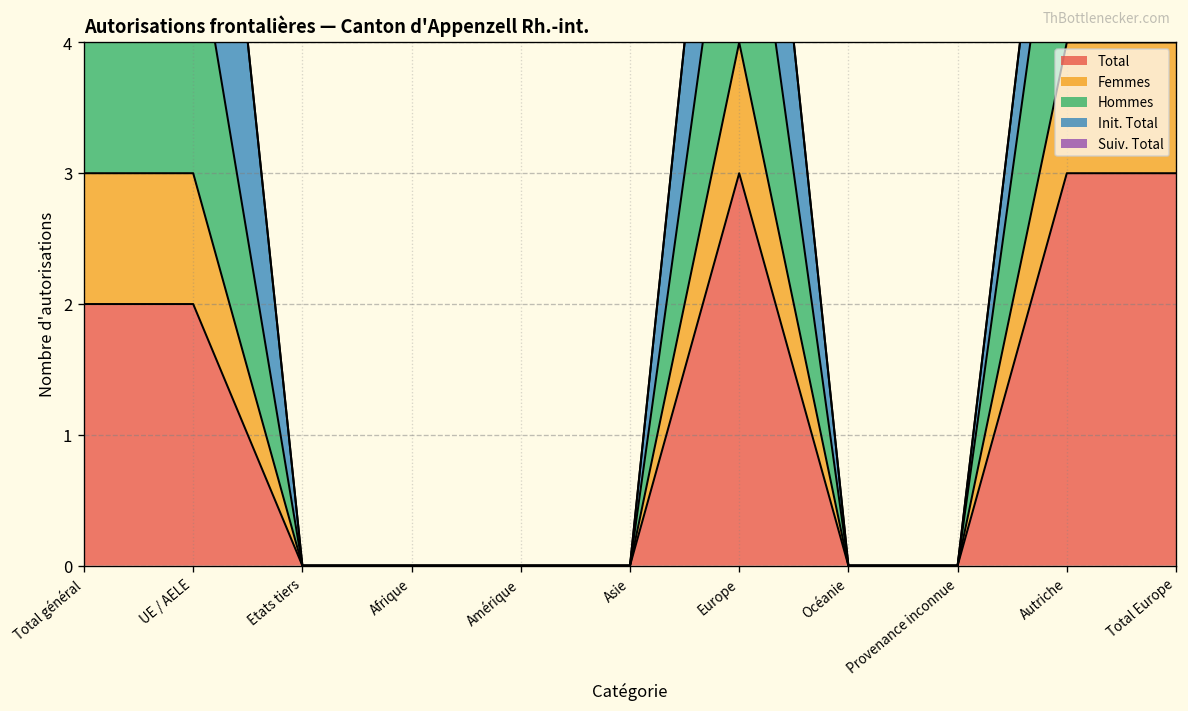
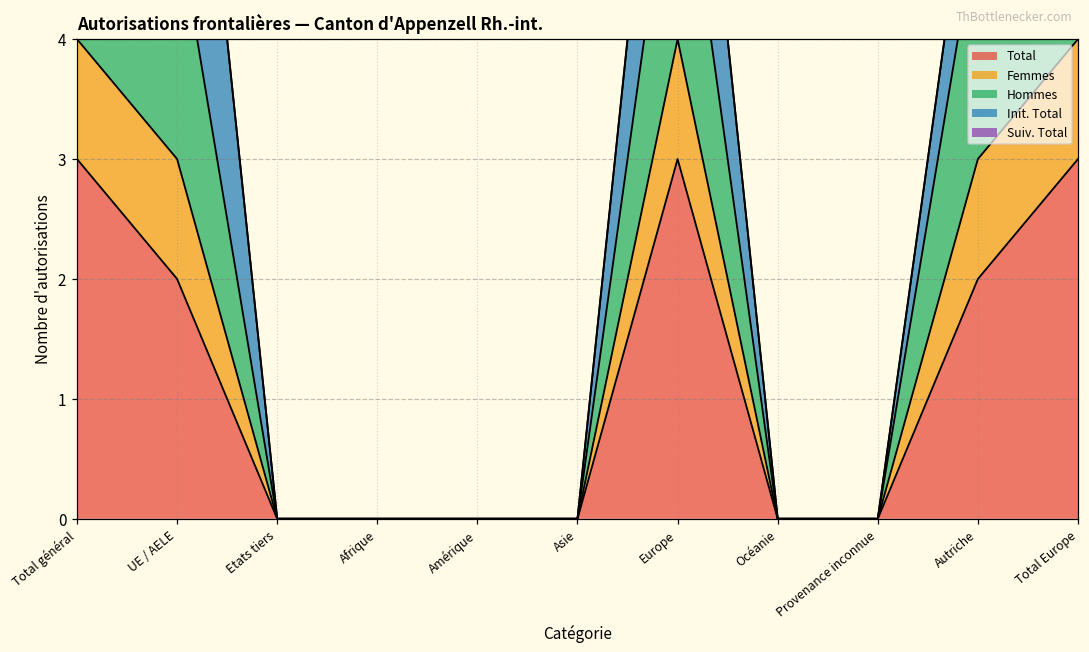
  {
    "Total": {
-     "Total général": 2,
+     "Total général": 3,
      "UE / AELE": 2,
      "Europe": 3,
-     "Autriche": 3,
+     "Autriche": 2,
      "Total Europe": 3
    },
    "Femmes": {
      "UE / AELE": 3,
      "Europe": 4,
      "Total Europe": 4
    }
  }
